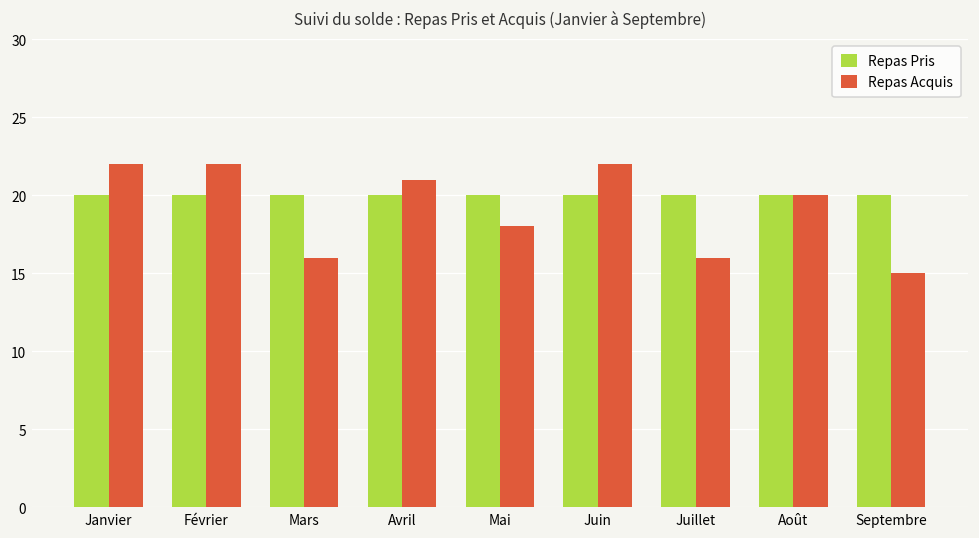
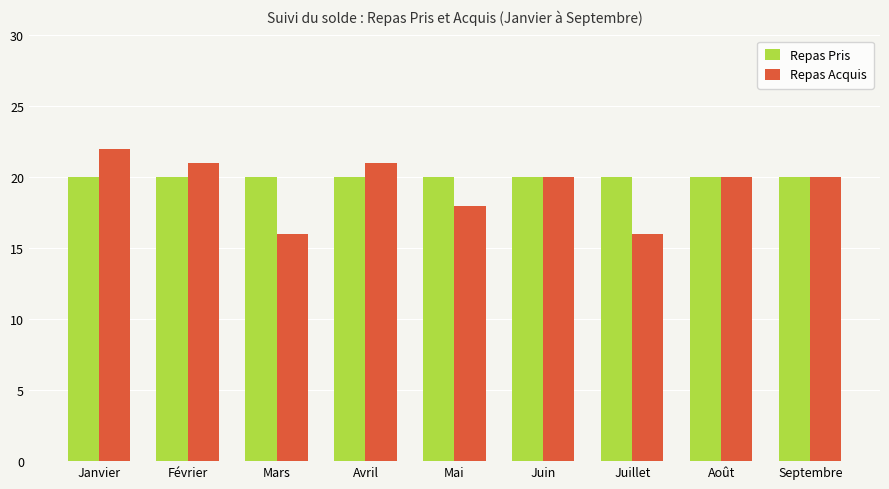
  {
    "Repas Pris": {
      "Janvier": 20,
      "Février": 20,
      "Mars": 20,
      "Avril": 20,
      "Mai": 20,
      "Juin": 20,
      "Juillet": 20,
      "Août": 20,
      "Septembre": 20
    },
    "Repas Acquis": {
      "Janvier": 22,
-     "Février": 22,
+     "Février": 21,
      "Mars": 16,
      "Avril": 21,
      "Mai": 18,
-     "Juin": 22,
+     "Juin": 20,
      "Juillet": 16,
      "Août": 20,
-     "Septembre": 15
+     "Septembre": 20
    }
  }
